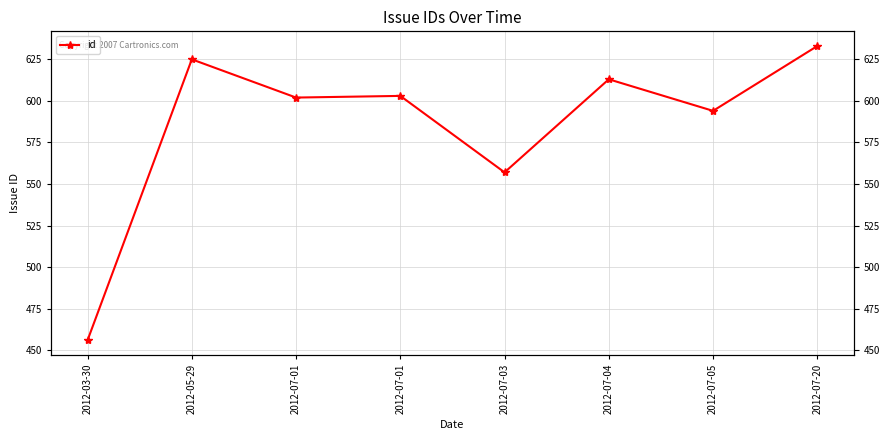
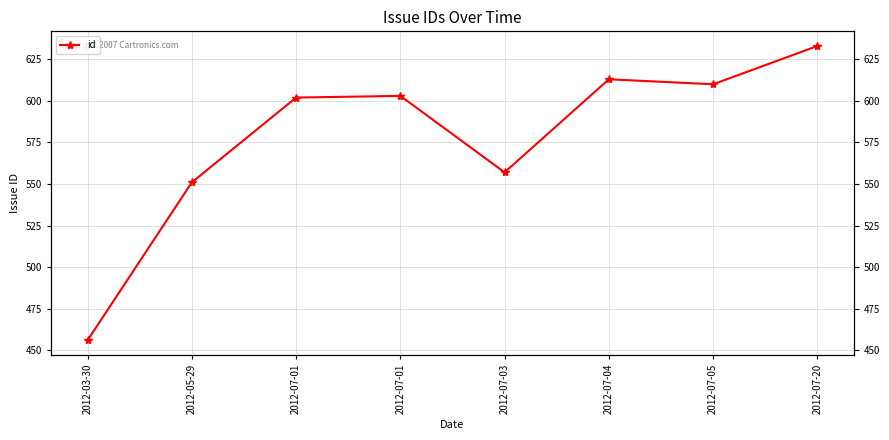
  {
    "2012-03-30": 456,
-   "2012-05-29": 625,
+   "2012-05-29": 551,
    "2012-07-03": 557,
    "2012-07-04": 613,
-   "2012-07-05": 594,
+   "2012-07-05": 610,
    "2012-07-20": 633
  }
